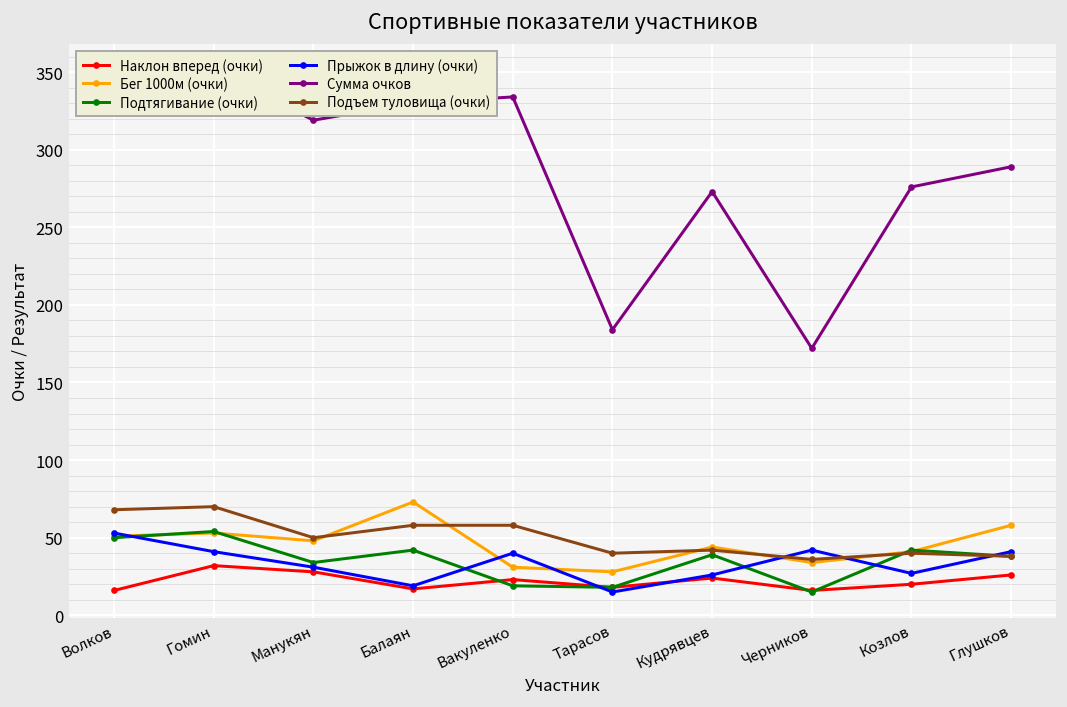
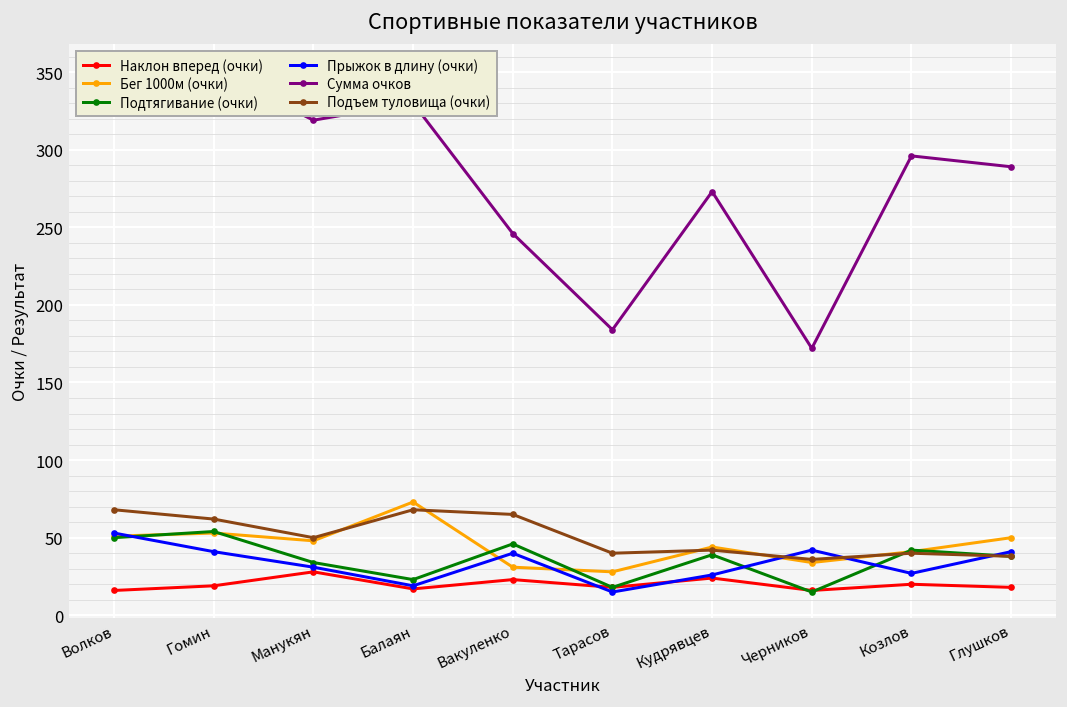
  {
    "Наклон вперед (очки)": {
      "Волков": 16,
-     "Гомин": 32,
+     "Гомин": 19,
      "Манукян": 28,
      "Балаян": 17,
      "Вакуленко": 23,
      "Козлов": 20,
-     "Глушков": 26
+     "Глушков": 18
    },
    "Бег 1000м (очки)": {
      "Манукян": 48,
      "Балаян": 73,
      "Вакуленко": 31,
      "Тарасов": 28,
      "Кудрявцев": 44,
      "Черников": 34,
-     "Глушков": 58
+     "Глушков": 50
    },
    "Подтягивание (очки)": {
      "Манукян": 34,
-     "Балаян": 42,
-     "Вакуленко": 19,
+     "Балаян": 23,
+     "Вакуленко": 46,
      "Кудрявцев": 39
    },
    "Прыжок в длину (очки)": {
      "Волков": 53,
      "Гомин": 41,
      "Манукян": 31,
      "Балаян": 19,
      "Вакуленко": 40,
      "Тарасов": 15,
      "Черников": 42,
      "Козлов": 27,
      "Глушков": 41
    },
    "Сумма очков": {
      "Манукян": 319,
-     "Вакуленко": 334,
+     "Вакуленко": 246,
      "Тарасов": 184,
      "Кудрявцев": 273,
      "Черников": 172,
-     "Козлов": 276,
+     "Козлов": 296,
      "Глушков": 289
    },
    "Подъем туловища (очки)": {
      "Волков": 68,
-     "Гомин": 70,
+     "Гомин": 62,
      "Манукян": 50,
-     "Балаян": 58,
-     "Вакуленко": 58,
+     "Балаян": 68,
+     "Вакуленко": 65,
      "Тарасов": 40,
      "Кудрявцев": 42,
      "Черников": 36
    }
  }
